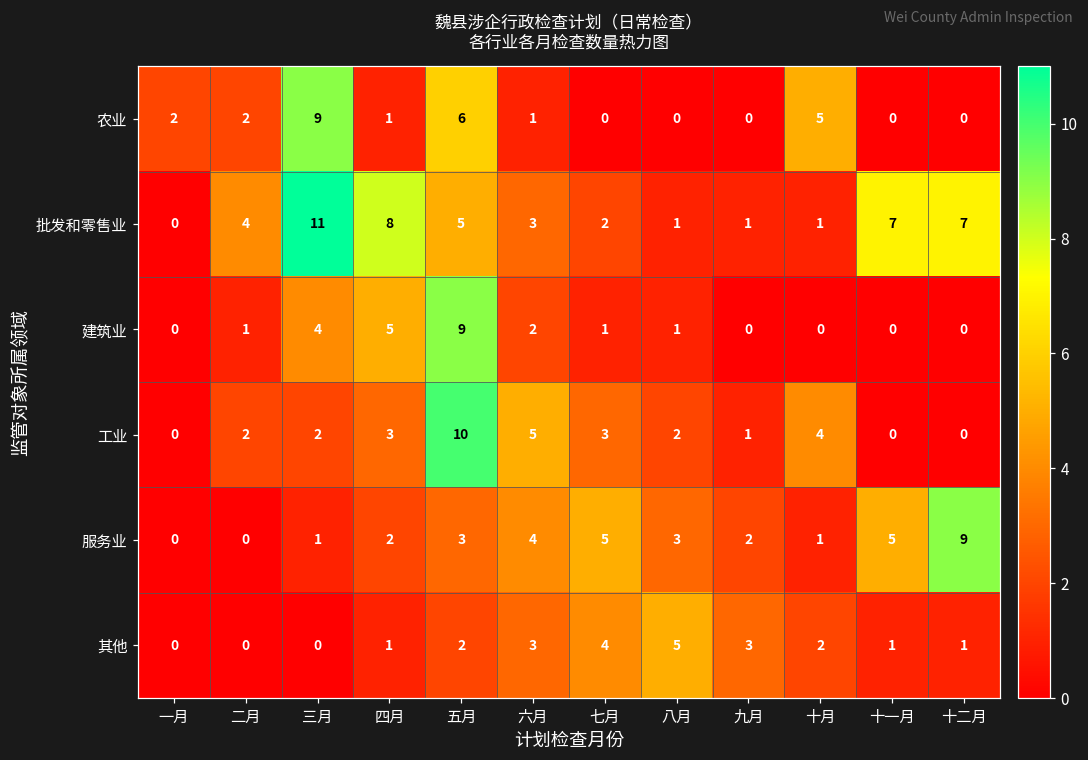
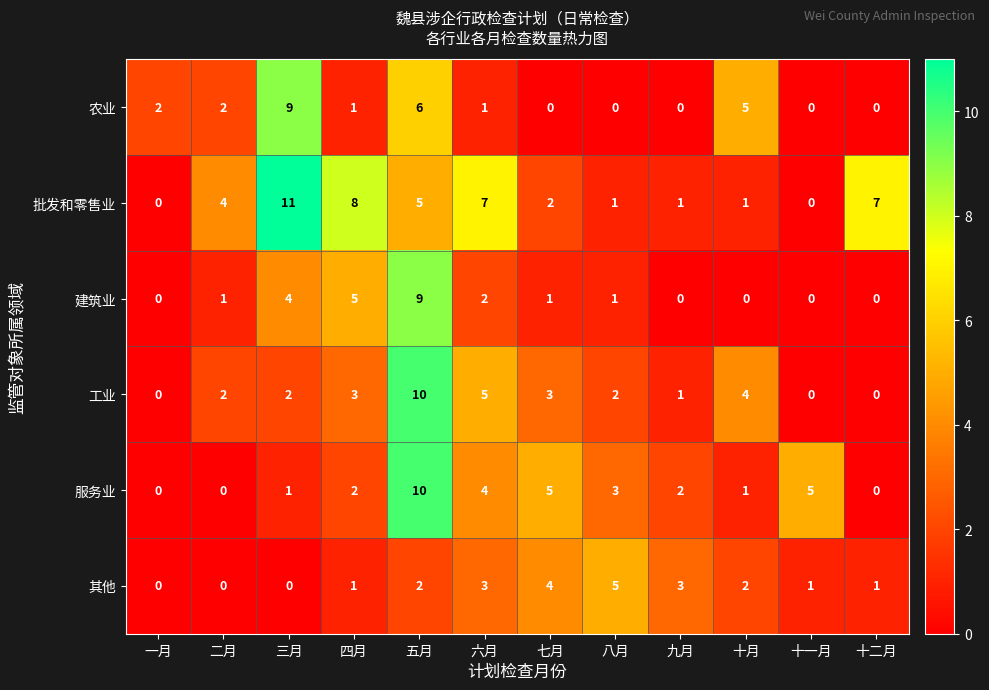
  {
    "农业": {
      "一月": 2,
      "二月": 2,
      "三月": 9,
      "四月": 1,
      "五月": 6,
      "六月": 1,
      "七月": 0,
      "八月": 0,
      "九月": 0,
      "十月": 5,
      "十一月": 0,
      "十二月": 0
    },
    "批发和零售业": {
      "一月": 0,
      "二月": 4,
      "三月": 11,
      "四月": 8,
      "五月": 5,
-     "六月": 3,
+     "六月": 7,
      "七月": 2,
      "八月": 1,
      "九月": 1,
      "十月": 1,
-     "十一月": 7,
+     "十一月": 0,
      "十二月": 7
    },
    "建筑业": {
      "一月": 0,
      "二月": 1,
      "三月": 4,
      "四月": 5,
      "五月": 9,
      "六月": 2,
      "七月": 1,
      "八月": 1,
      "九月": 0,
      "十月": 0,
      "十一月": 0,
      "十二月": 0
    },
    "工业": {
      "一月": 0,
      "二月": 2,
      "三月": 2,
      "四月": 3,
      "五月": 10,
      "六月": 5,
      "七月": 3,
      "八月": 2,
      "九月": 1,
      "十月": 4,
      "十一月": 0,
      "十二月": 0
    },
    "服务业": {
      "一月": 0,
      "二月": 0,
      "三月": 1,
      "四月": 2,
-     "五月": 3,
+     "五月": 10,
      "六月": 4,
      "七月": 5,
      "八月": 3,
      "九月": 2,
      "十月": 1,
      "十一月": 5,
-     "十二月": 9
+     "十二月": 0
    },
    "其他": {
      "一月": 0,
      "二月": 0,
      "三月": 0,
      "四月": 1,
      "五月": 2,
      "六月": 3,
      "七月": 4,
      "八月": 5,
      "九月": 3,
      "十月": 2,
      "十一月": 1,
      "十二月": 1
    }
  }
